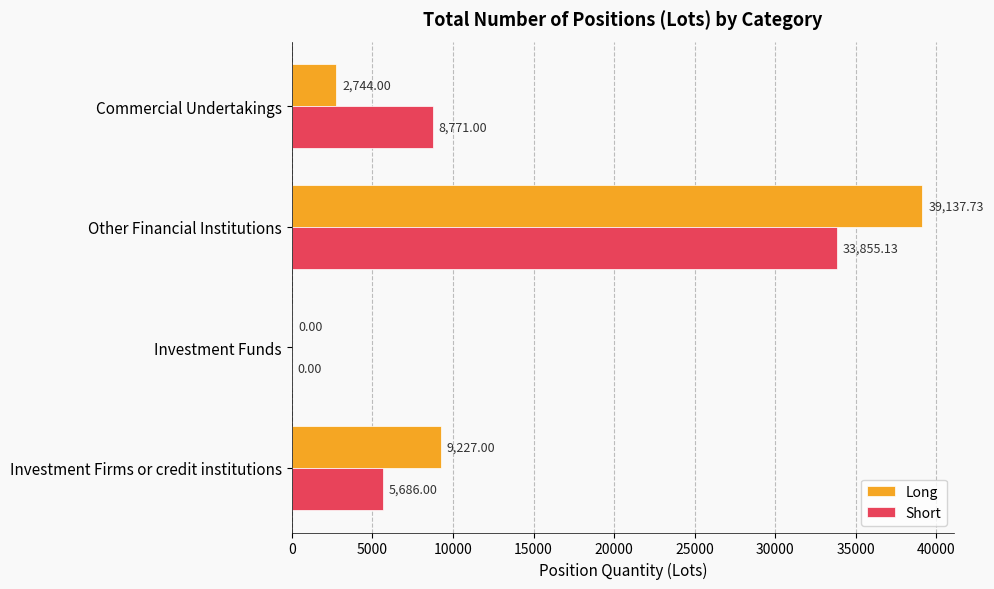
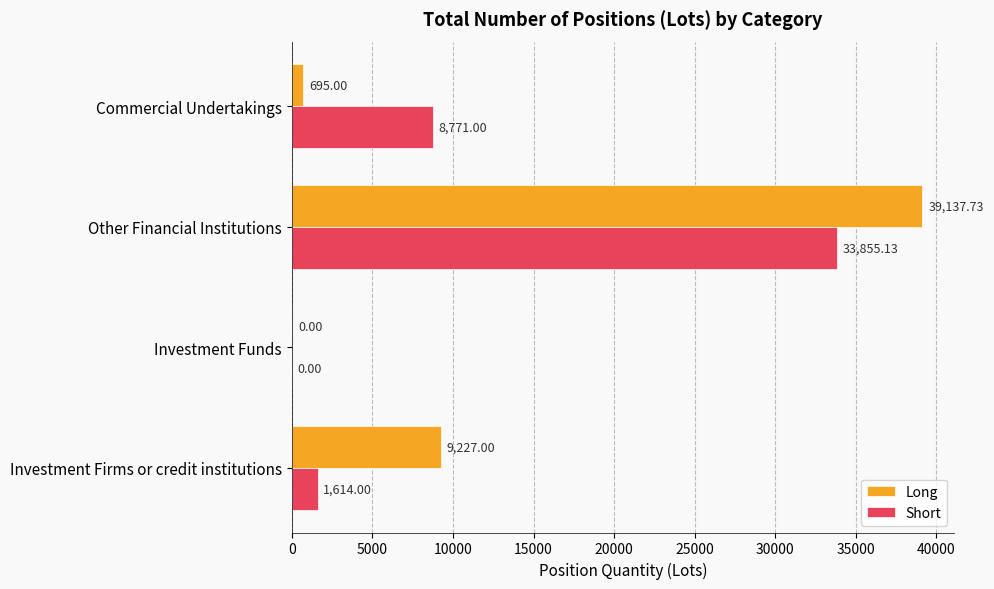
  {
    "Long": {
-     "Commercial Undertakings": "2,744.00",
+     "Commercial Undertakings": "695.00",
      "Other Financial Institutions": "39,137.73",
      "Investment Funds": "0.00",
      "Investment Firms or credit institutions": "9,227.00"
    },
    "Short": {
      "Commercial Undertakings": "8,771.00",
      "Other Financial Institutions": "33,855.13",
      "Investment Funds": "0.00",
-     "Investment Firms or credit institutions": "5,686.00"
+     "Investment Firms or credit institutions": "1,614.00"
    }
  }
